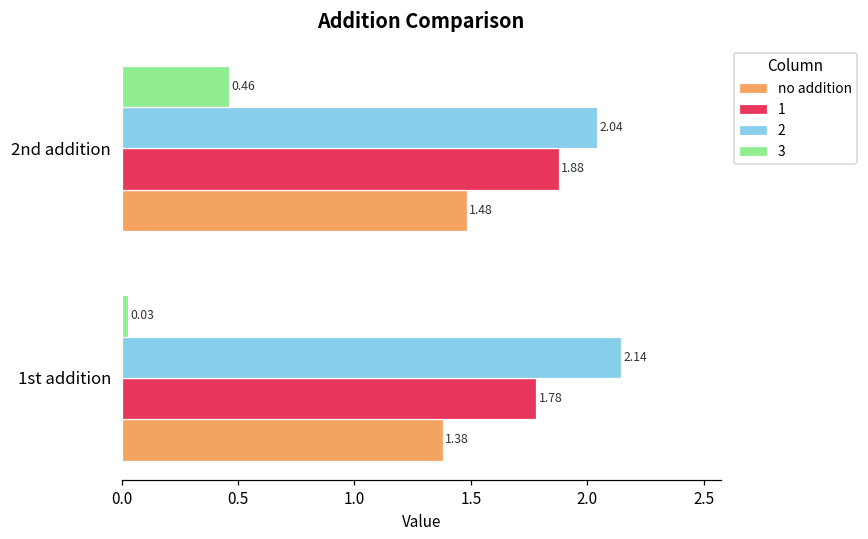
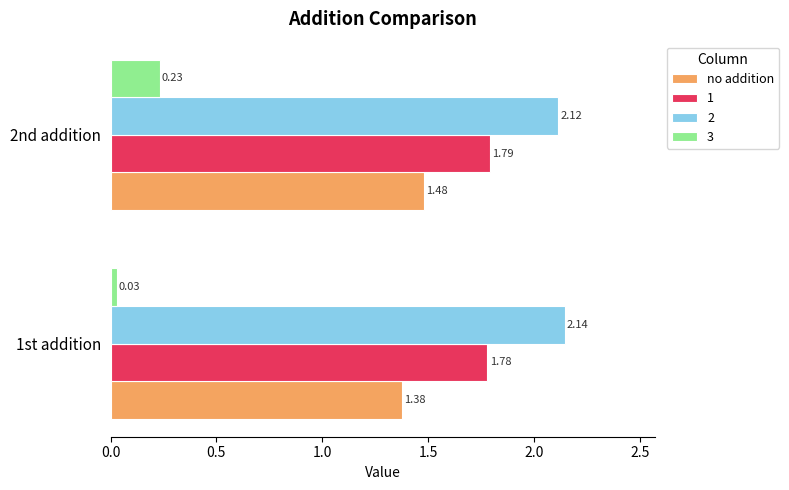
  {
    "no addition": {
      "2nd addition": 1.48,
      "1st addition": 1.38
    },
    "1": {
-     "2nd addition": 1.88,
+     "2nd addition": 1.79,
      "1st addition": 1.78
    },
    "2": {
-     "2nd addition": 2.04,
+     "2nd addition": 2.12,
      "1st addition": 2.14
    },
    "3": {
-     "2nd addition": 0.46,
+     "2nd addition": 0.23,
      "1st addition": 0.03
    }
  }
